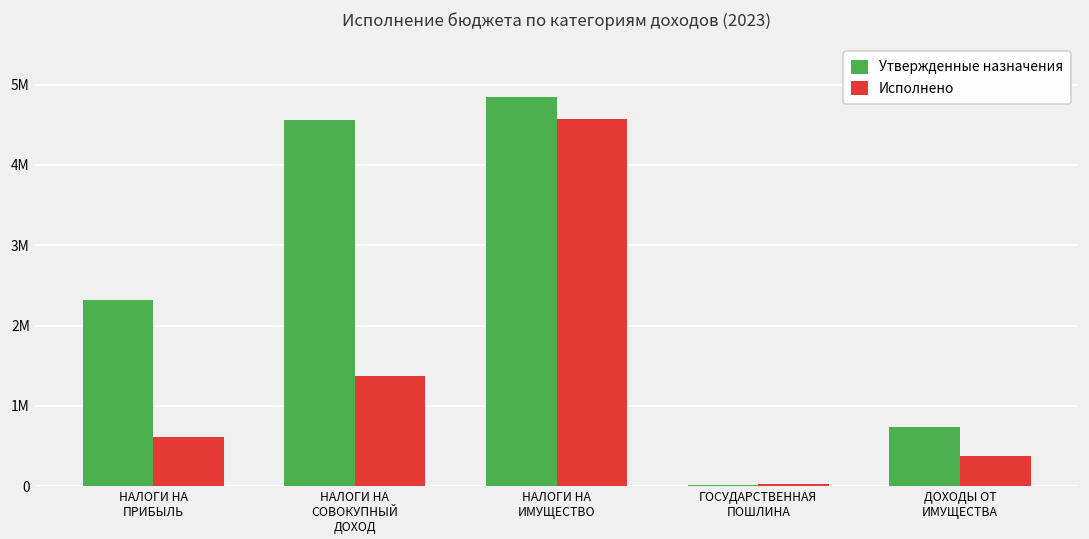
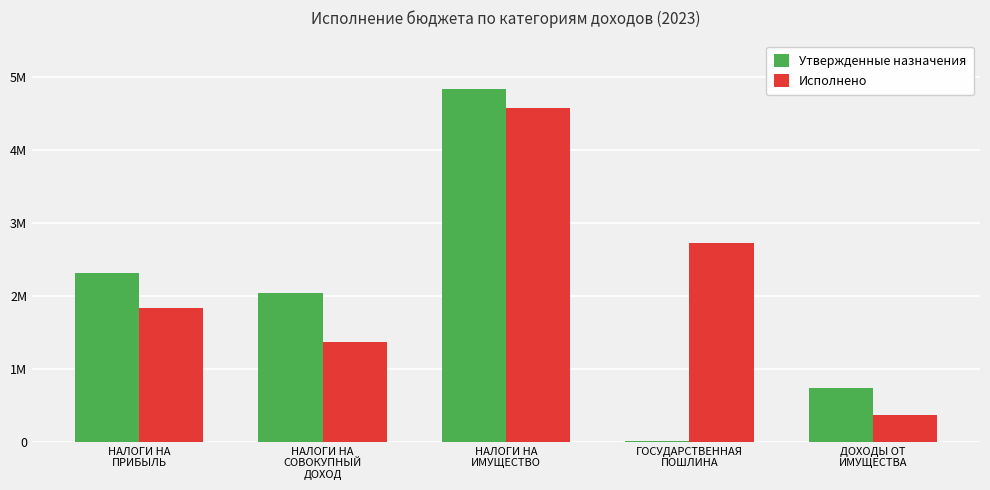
  {
    "Утвержденные назначения": {
      "НАЛОГИ НА ПРИБЫЛЬ": 2300000,
-     "НАЛОГИ НА СОВОКУПНЫЙ ДОХОД": 4600000,
+     "НАЛОГИ НА СОВОКУПНЫЙ ДОХОД": 2000000,
      "НАЛОГИ НА ИМУЩЕСТВО": 4800000,
      "ДОХОДЫ ОТ ИМУЩЕСТВА": 700000
    },
    "Исполнено": {
-     "НАЛОГИ НА ПРИБЫЛЬ": 600000,
+     "НАЛОГИ НА ПРИБЫЛЬ": 1800000,
      "НАЛОГИ НА СОВОКУПНЫЙ ДОХОД": 1400000,
      "НАЛОГИ НА ИМУЩЕСТВО": 4600000,
-     "ГОСУДАРСТВЕННАЯ ПОШЛИНА": 0,
+     "ГОСУДАРСТВЕННАЯ ПОШЛИНА": 2700000,
      "ДОХОДЫ ОТ ИМУЩЕСТВА": 400000
    }
  }
